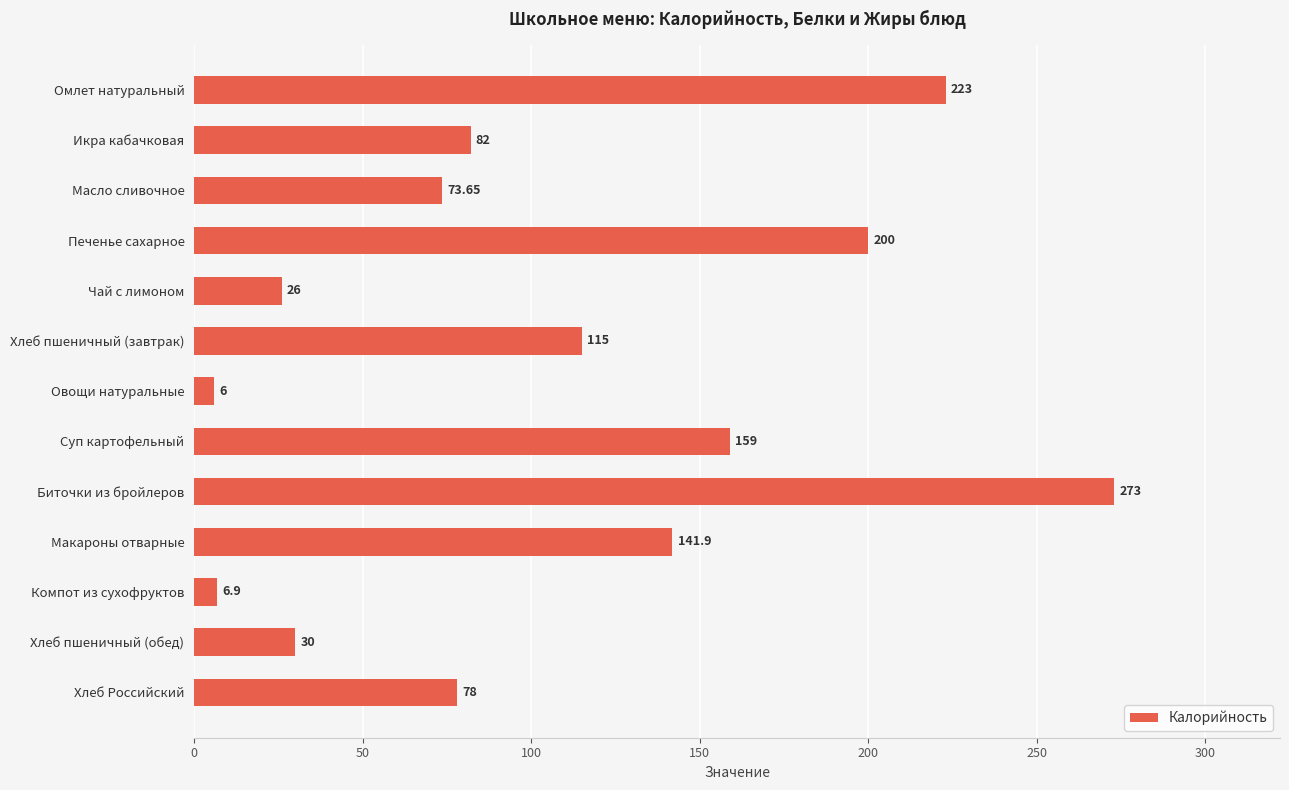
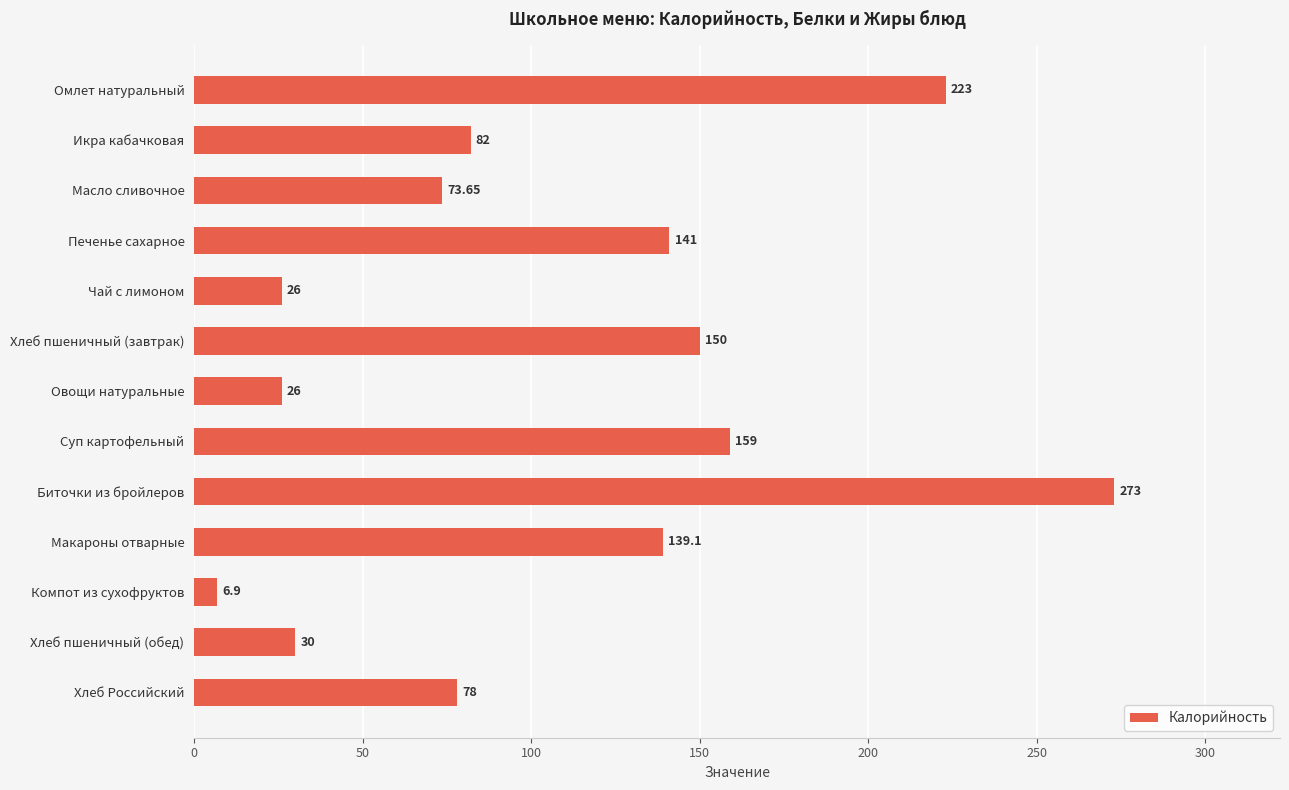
  {
    "Омлет натуральный": 223,
    "Икра кабачковая": 82,
    "Масло сливочное": 73.65,
-   "Печенье сахарное": 200,
+   "Печенье сахарное": 141,
    "Чай с лимоном": 26,
-   "Хлеб пшеничный (завтрак)": 115,
-   "Овощи натуральные": 6,
+   "Хлеб пшеничный (завтрак)": 150,
+   "Овощи натуральные": 26,
    "Суп картофельный": 159,
    "Биточки из бройлеров": 273,
-   "Макароны отварные": 141.9,
+   "Макароны отварные": 139.1,
    "Компот из сухофруктов": 6.9,
    "Хлеб пшеничный (обед)": 30,
    "Хлеб Российский": 78
  }
